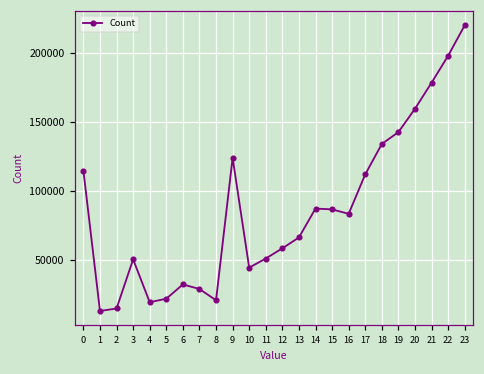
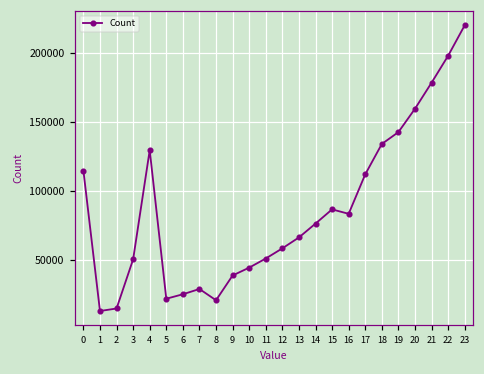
  {
    "0": 115000,
    "1": 13000,
    "2": 15000,
    "3": 51000,
-   "4": 19000,
+   "4": 129000,
    "5": 22000,
-   "6": 32000,
+   "6": 25000,
    "7": 29000,
    "8": 21000,
-   "9": 124000,
+   "9": 39000,
    "10": 45000,
    "11": 51000,
    "12": 58000,
    "13": 66000,
-   "14": 87000,
+   "14": 76000,
    "15": 87000,
    "16": 83000,
    "17": 112000,
    "18": 134000,
    "19": 143000,
    "20": 159000,
    "21": 178000,
    "22": 198000,
    "23": 220000
  }
